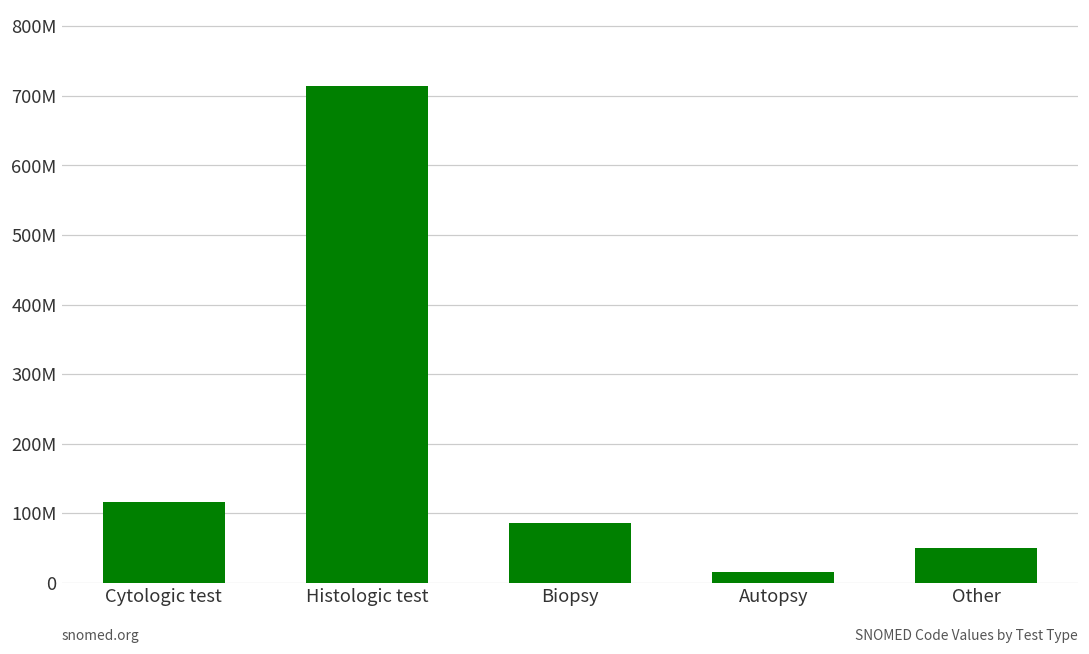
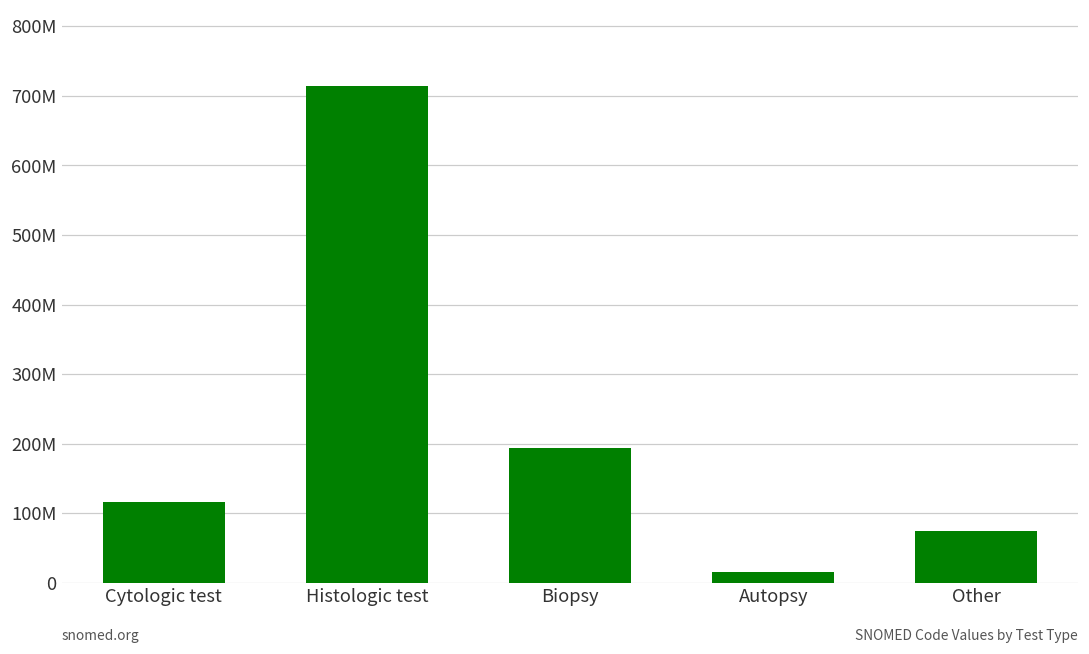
  {
    "Cytologic test": 120000000,
    "Histologic test": 710000000,
-   "Biopsy": 90000000,
+   "Biopsy": 190000000,
    "Autopsy": 20000000,
-   "Other": 50000000
+   "Other": 70000000
  }
